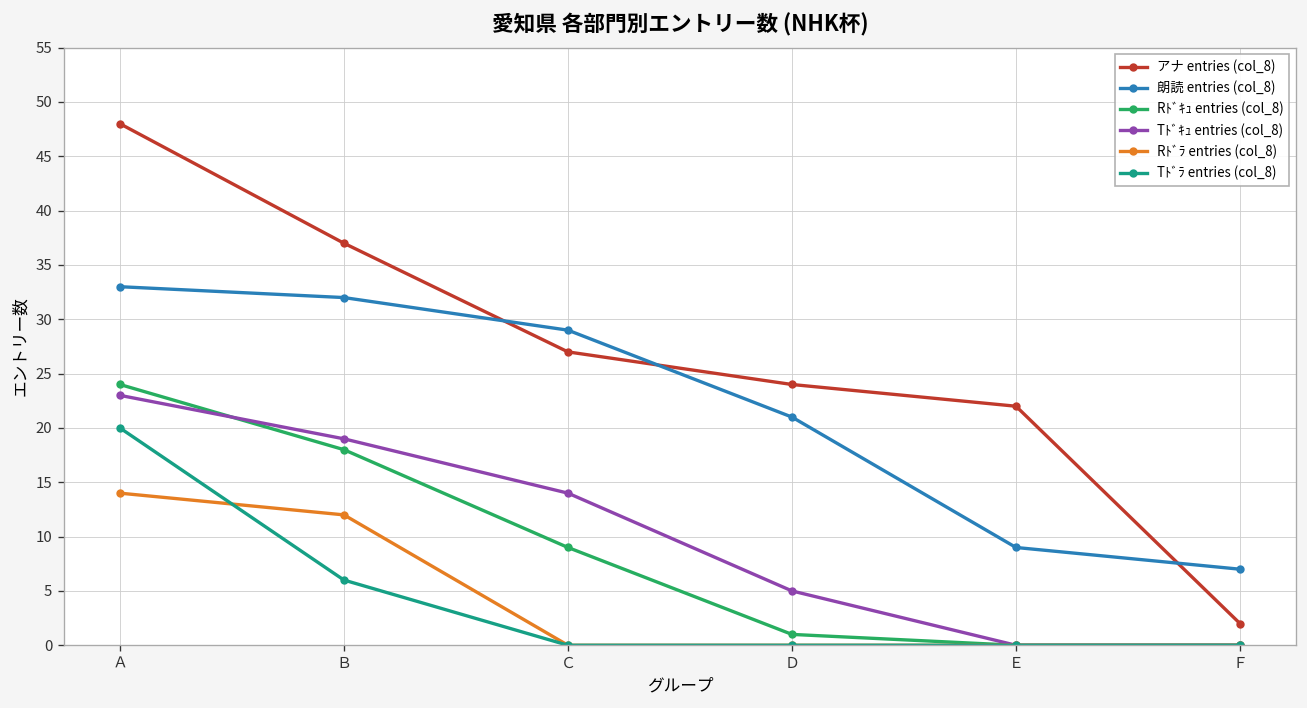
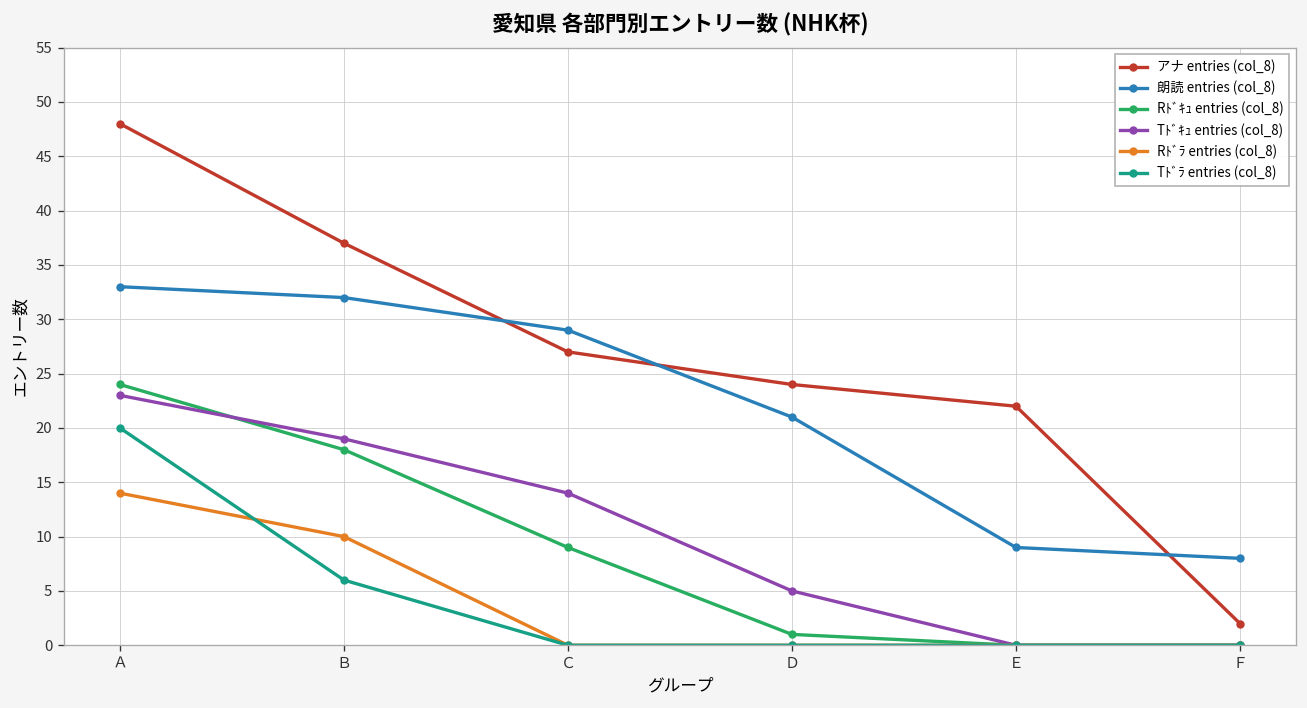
  {
    "アナ entries (col_8)": {
      "Ａ": 48,
      "Ｂ": 37,
      "Ｃ": 27,
      "Ｄ": 24,
      "Ｅ": 22,
      "Ｆ": 2
    },
    "朗読 entries (col_8)": {
      "Ａ": 33,
      "Ｂ": 32,
      "Ｃ": 29,
      "Ｄ": 21,
      "Ｅ": 9,
-     "Ｆ": 7
+     "Ｆ": 8
    },
    "Tﾄﾞｷｭ entries (col_8)": {
      "Ａ": 23,
      "Ｂ": 19,
      "Ｃ": 14,
      "Ｄ": 5
    },
    "Rﾄﾞﾗ entries (col_8)": {
      "Ａ": 14,
-     "Ｂ": 12
+     "Ｂ": 10
    }
  }
